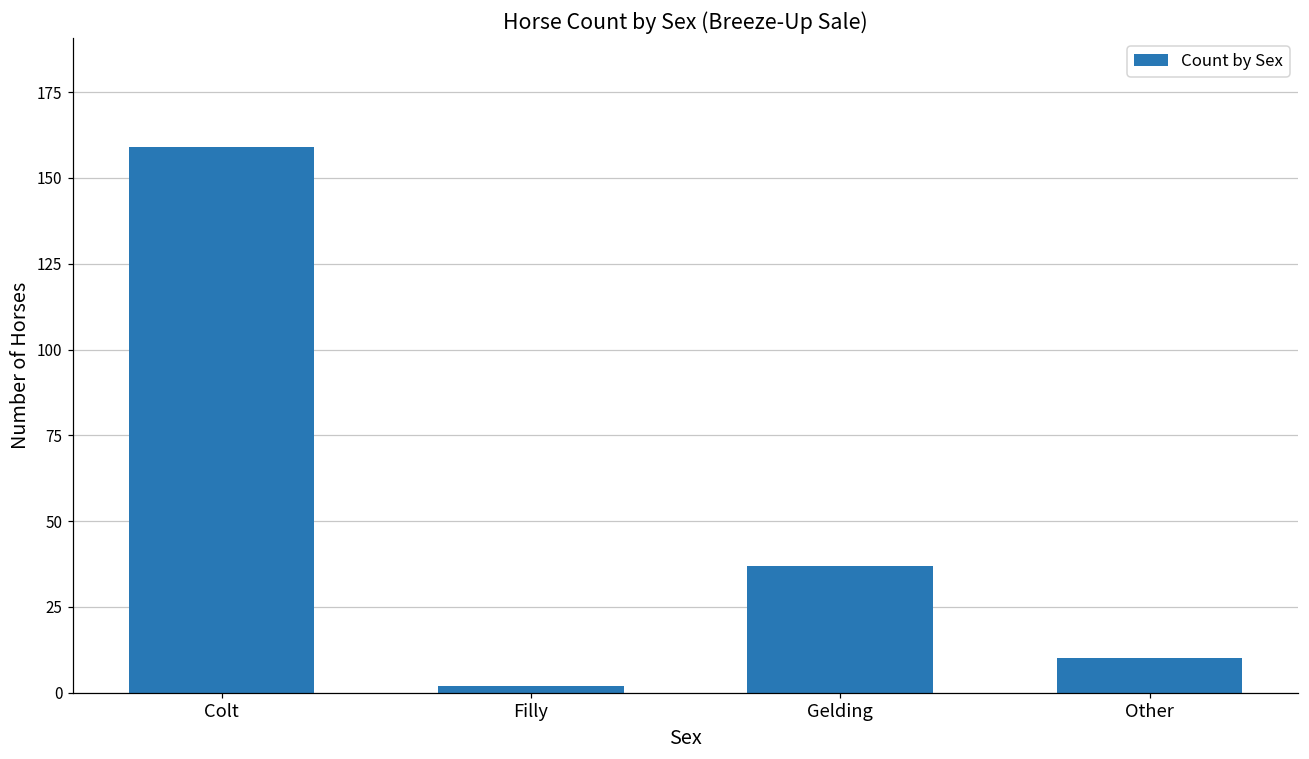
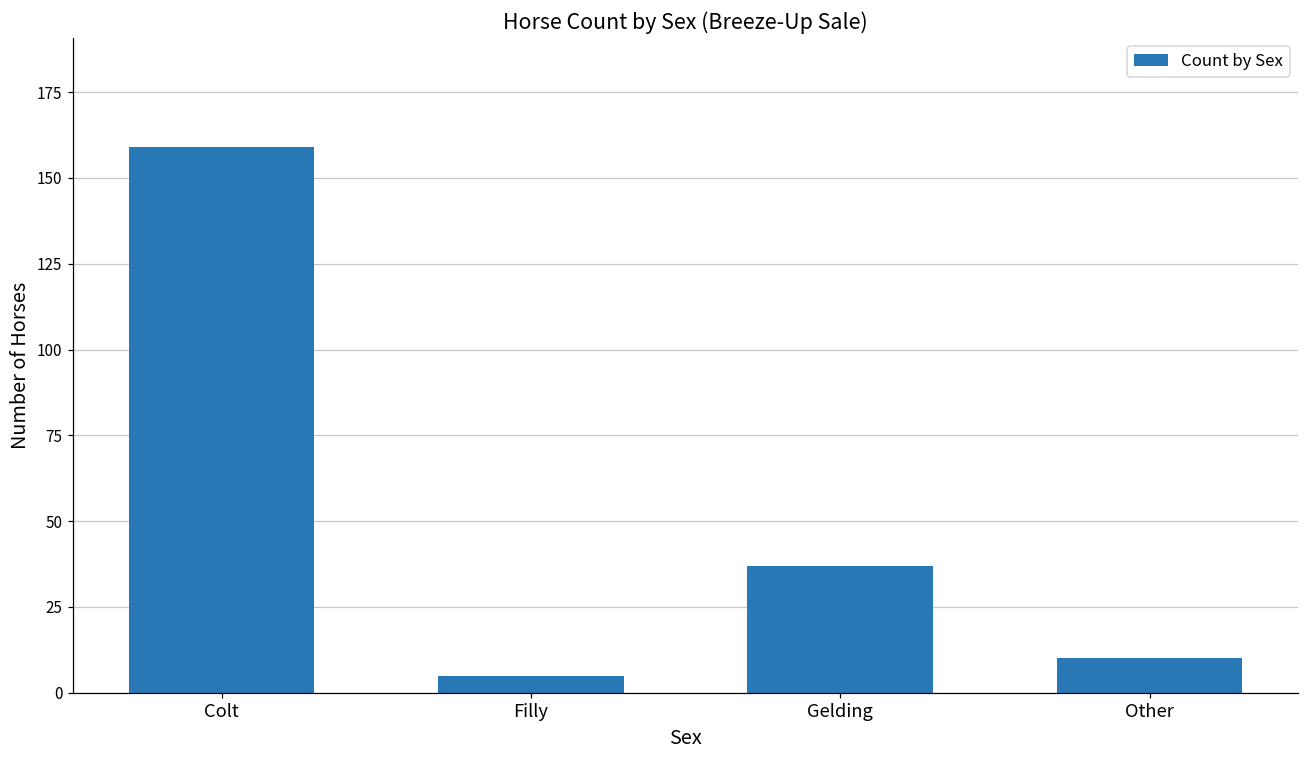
  {
    "Colt": 159,
-   "Filly": 2,
+   "Filly": 5,
    "Gelding": 37,
    "Other": 10
  }
